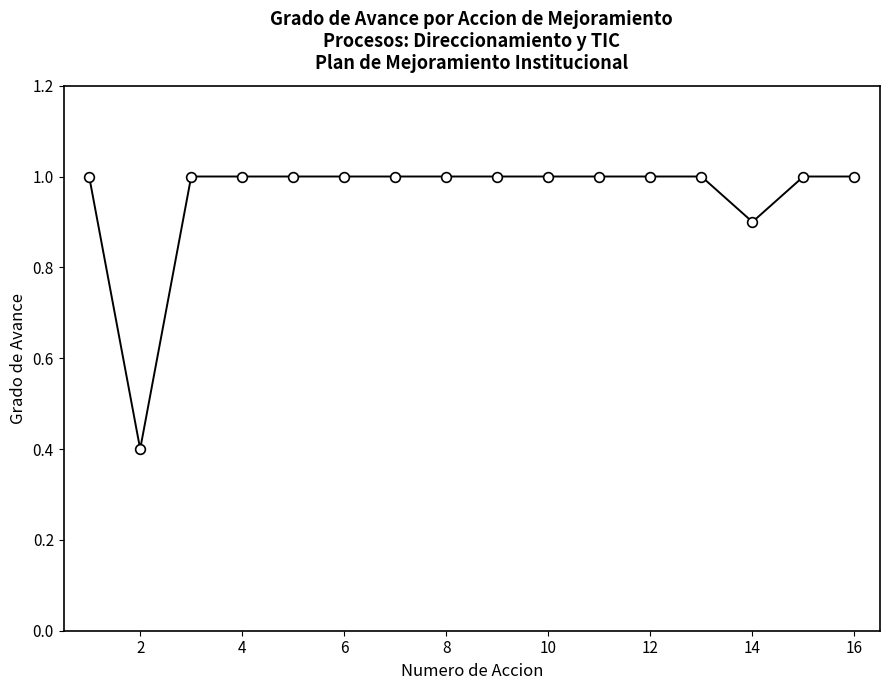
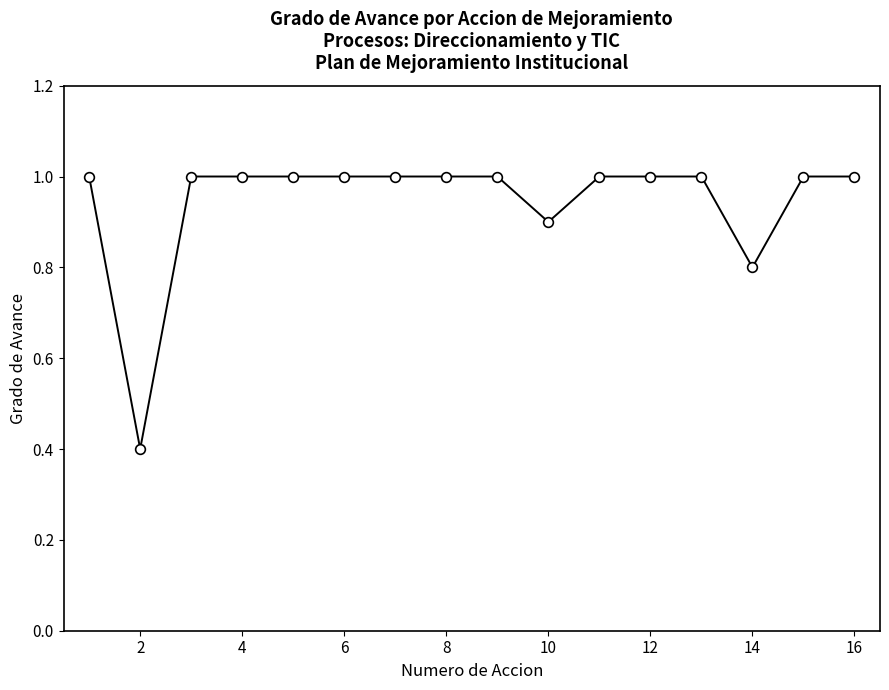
  {
    "2": 0.4,
    "4": 1.0,
    "6": 1.0,
    "8": 1.0,
-   "10": 1.0,
+   "10": 0.9,
    "12": 1.0,
-   "14": 0.9,
+   "14": 0.8,
    "16": 1.0
  }
